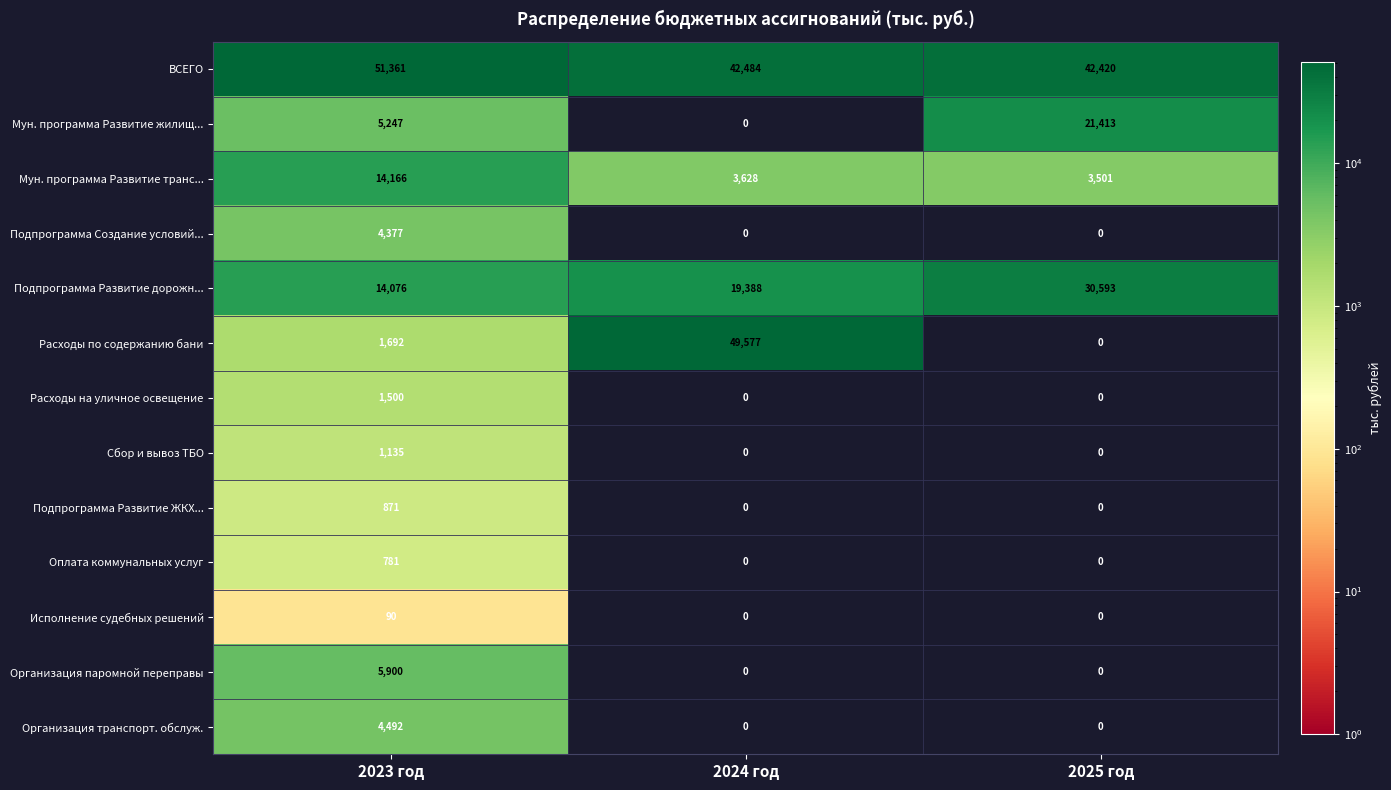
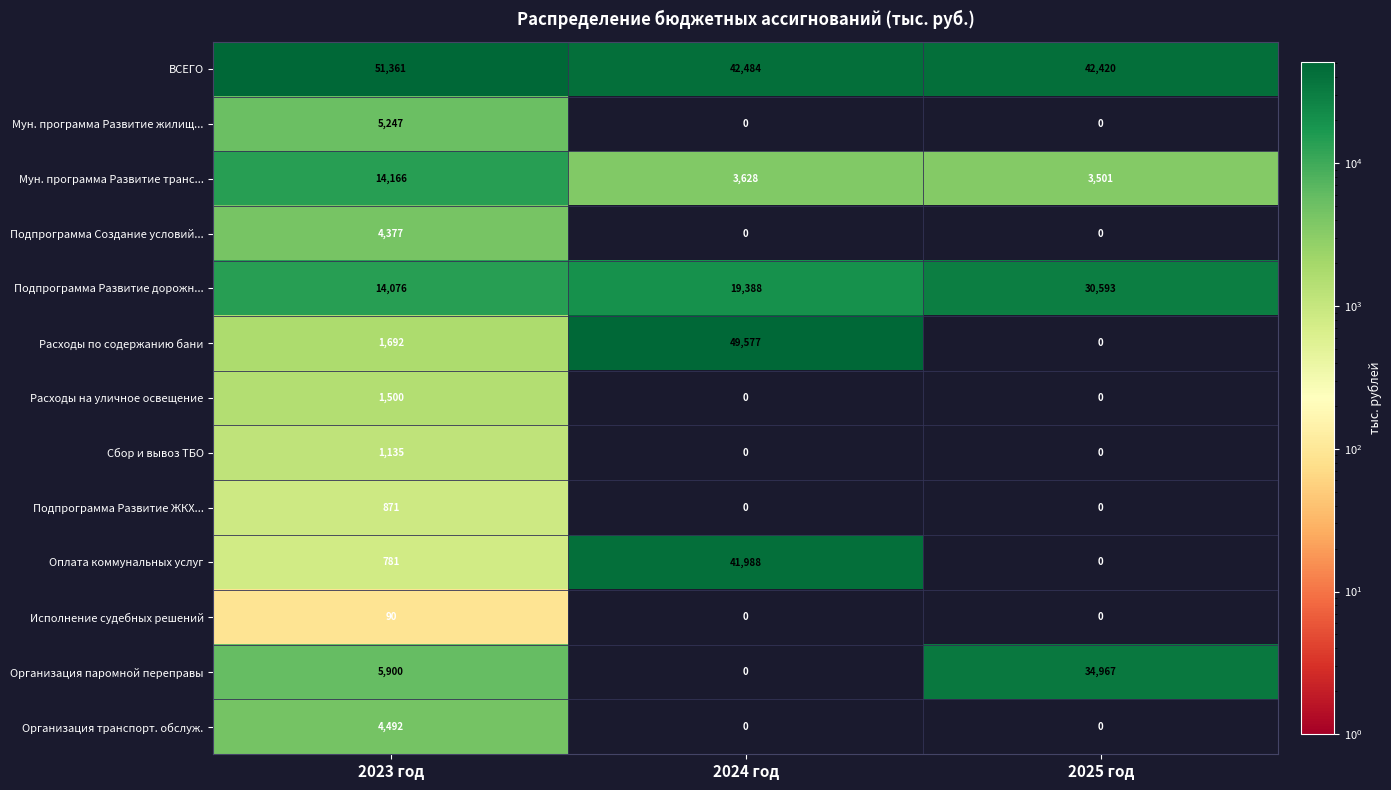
  {
    "ВСЕГО": {
      "2023 год": "51,361",
      "2024 год": "42,484",
      "2025 год": "42,420"
    },
    "Мун. программа Развитие жилищ...": {
      "2023 год": "5,247",
      "2024 год": "0",
-     "2025 год": "21,413"
+     "2025 год": "0"
    },
    "Мун. программа Развитие транс...": {
      "2023 год": "14,166",
      "2024 год": "3,628",
      "2025 год": "3,501"
    },
    "Подпрограмма Создание условий...": {
      "2023 год": "4,377",
      "2024 год": "0",
      "2025 год": "0"
    },
    "Подпрограмма Развитие дорожн...": {
      "2023 год": "14,076",
      "2024 год": "19,388",
      "2025 год": "30,593"
    },
    "Расходы по содержанию бани": {
      "2023 год": "1,692",
      "2024 год": "49,577",
      "2025 год": "0"
    },
    "Расходы на уличное освещение": {
      "2023 год": "1,500",
      "2024 год": "0",
      "2025 год": "0"
    },
    "Сбор и вывоз ТБО": {
      "2023 год": "1,135",
      "2024 год": "0",
      "2025 год": "0"
    },
    "Подпрограмма Развитие ЖКХ...": {
      "2023 год": "871",
      "2024 год": "0",
      "2025 год": "0"
    },
    "Оплата коммунальных услуг": {
      "2023 год": "781",
-     "2024 год": "0",
+     "2024 год": "41,988",
      "2025 год": "0"
    },
    "Исполнение судебных решений": {
      "2023 год": "90",
      "2024 год": "0",
      "2025 год": "0"
    },
    "Организация паромной переправы": {
      "2023 год": "5,900",
      "2024 год": "0",
-     "2025 год": "0"
+     "2025 год": "34,967"
    },
    "Организация транспорт. обслуж.": {
      "2023 год": "4,492",
      "2024 год": "0",
      "2025 год": "0"
    }
  }
